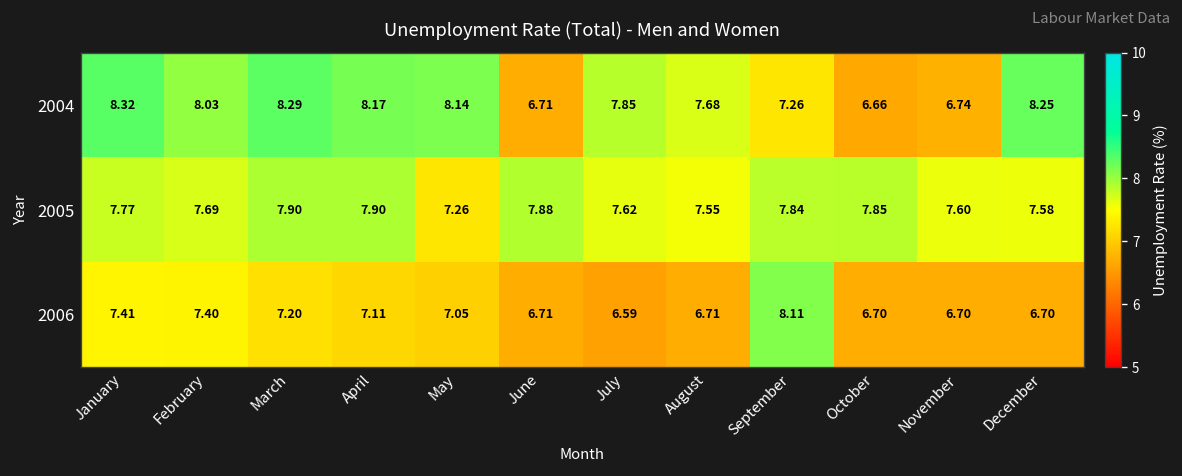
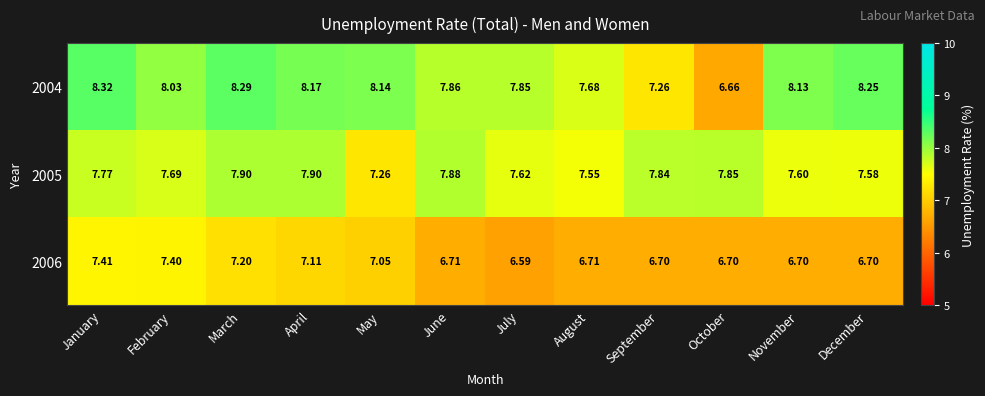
  {
    "2004": {
      "January": 8.32,
      "February": 8.03,
      "March": 8.29,
      "April": 8.17,
      "May": 8.14,
-     "June": 6.71,
+     "June": 7.86,
      "July": 7.85,
      "August": 7.68,
      "September": 7.26,
      "October": 6.66,
-     "November": 6.74,
+     "November": 8.13,
      "December": 8.25
    },
    "2005": {
      "January": 7.77,
      "February": 7.69,
      "March": 7.90,
      "April": 7.90,
      "May": 7.26,
      "June": 7.88,
      "July": 7.62,
      "August": 7.55,
      "September": 7.84,
      "October": 7.85,
      "November": 7.60,
      "December": 7.58
    },
    "2006": {
      "January": 7.41,
      "February": 7.40,
      "March": 7.20,
      "April": 7.11,
      "May": 7.05,
      "June": 6.71,
      "July": 6.59,
      "August": 6.71,
-     "September": 8.11,
+     "September": 6.70,
      "October": 6.70,
      "November": 6.70,
      "December": 6.70
    }
  }
